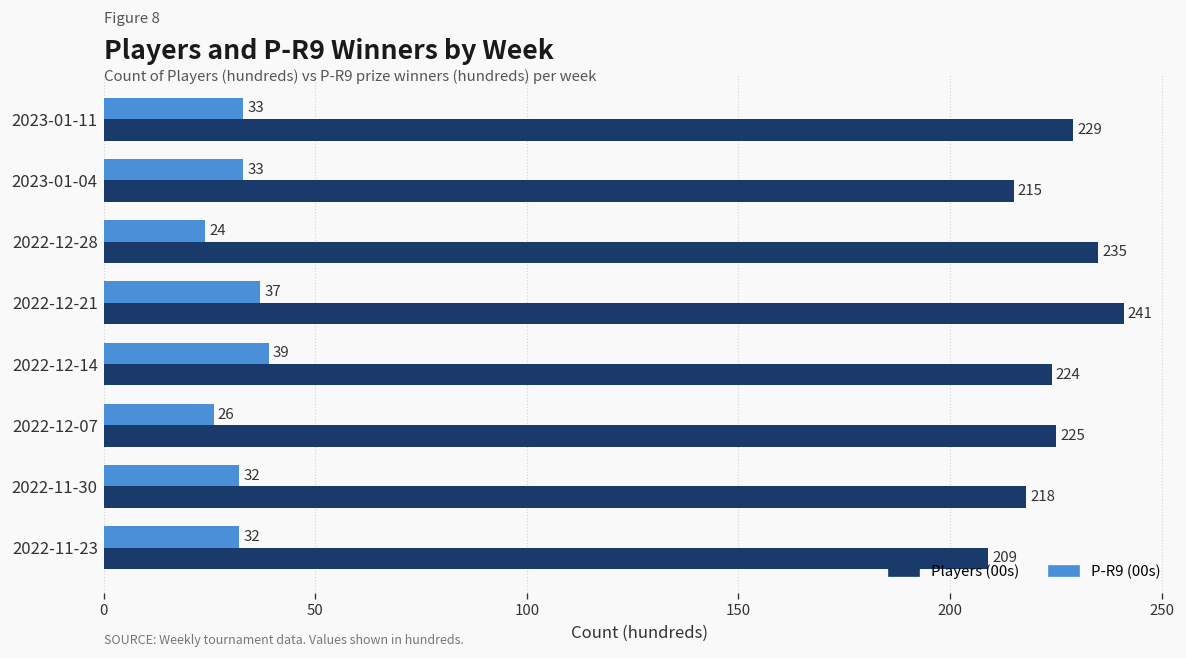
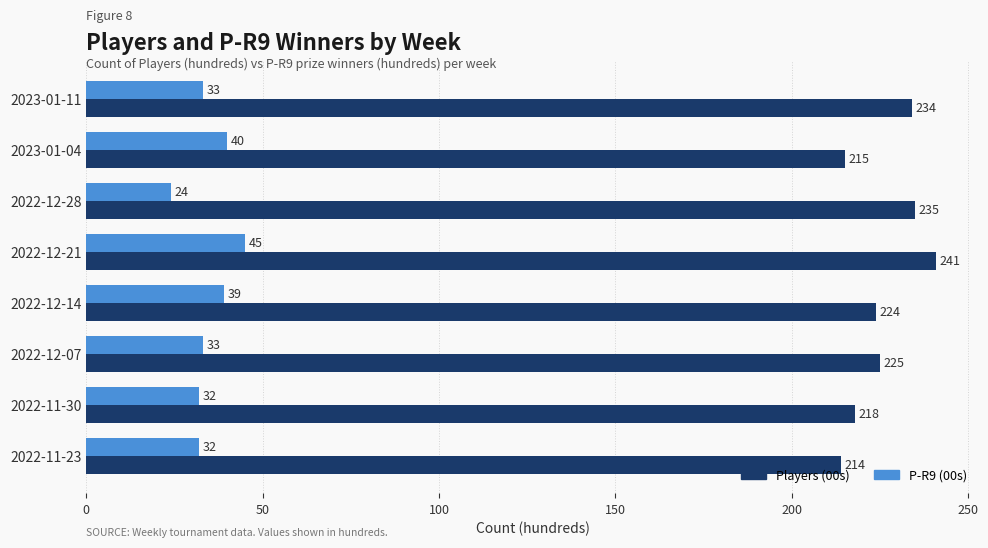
  {
    "Players (00s)": {
-     "2023-01-11": 229,
+     "2023-01-11": 234,
      "2023-01-04": 215,
      "2022-12-28": 235,
      "2022-12-21": 241,
      "2022-12-14": 224,
      "2022-12-07": 225,
      "2022-11-30": 218,
-     "2022-11-23": 209
+     "2022-11-23": 214
    },
    "P-R9 (00s)": {
      "2023-01-11": 33,
-     "2023-01-04": 33,
+     "2023-01-04": 40,
      "2022-12-28": 24,
-     "2022-12-21": 37,
+     "2022-12-21": 45,
      "2022-12-14": 39,
-     "2022-12-07": 26,
+     "2022-12-07": 33,
      "2022-11-30": 32,
      "2022-11-23": 32
    }
  }
